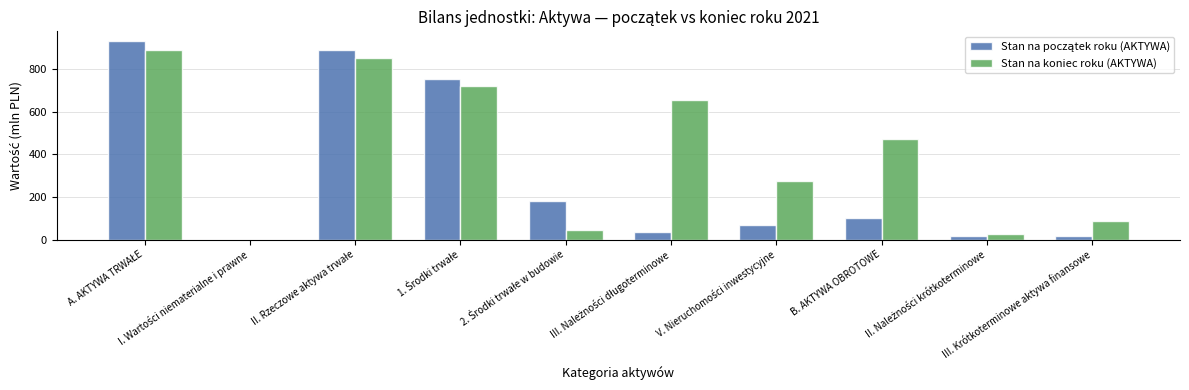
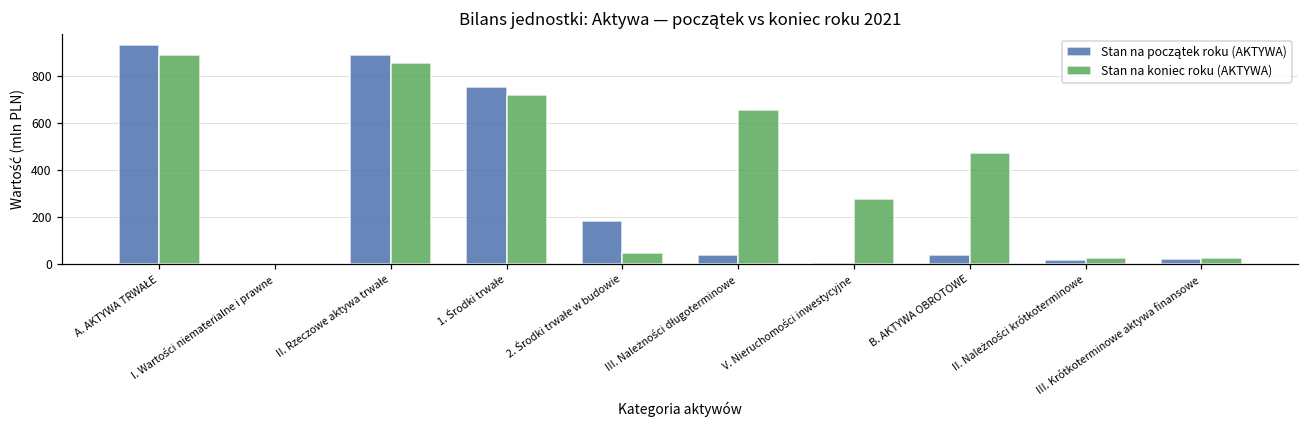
  {
    "Stan na początek roku (AKTYWA)": {
      "A. AKTYWA TRWAŁE": 930,
      "I. Wartości niematerialne i prawne": 0,
      "II. Rzeczowe aktywa trwałe": 890,
      "1. Środki trwałe": 750,
      "2. Środki trwałe w budowie": 180,
      "III. Należności długoterminowe": 40,
-     "V. Nieruchomości inwestycyjne": 70,
-     "B. AKTYWA OBROTOWE": 100,
+     "V. Nieruchomości inwestycyjne": 0,
+     "B. AKTYWA OBROTOWE": 30,
      "II. Należności krótkoterminowe": 20,
      "III. Krótkoterminowe aktywa finansowe": 20
    },
    "Stan na koniec roku (AKTYWA)": {
      "A. AKTYWA TRWAŁE": 890,
      "I. Wartości niematerialne i prawne": 0,
      "II. Rzeczowe aktywa trwałe": 850,
      "1. Środki trwałe": 720,
      "2. Środki trwałe w budowie": 50,
      "III. Należności długoterminowe": 650,
      "V. Nieruchomości inwestycyjne": 270,
      "B. AKTYWA OBROTOWE": 470,
      "II. Należności krótkoterminowe": 20,
-     "III. Krótkoterminowe aktywa finansowe": 90
+     "III. Krótkoterminowe aktywa finansowe": 20
    }
  }
